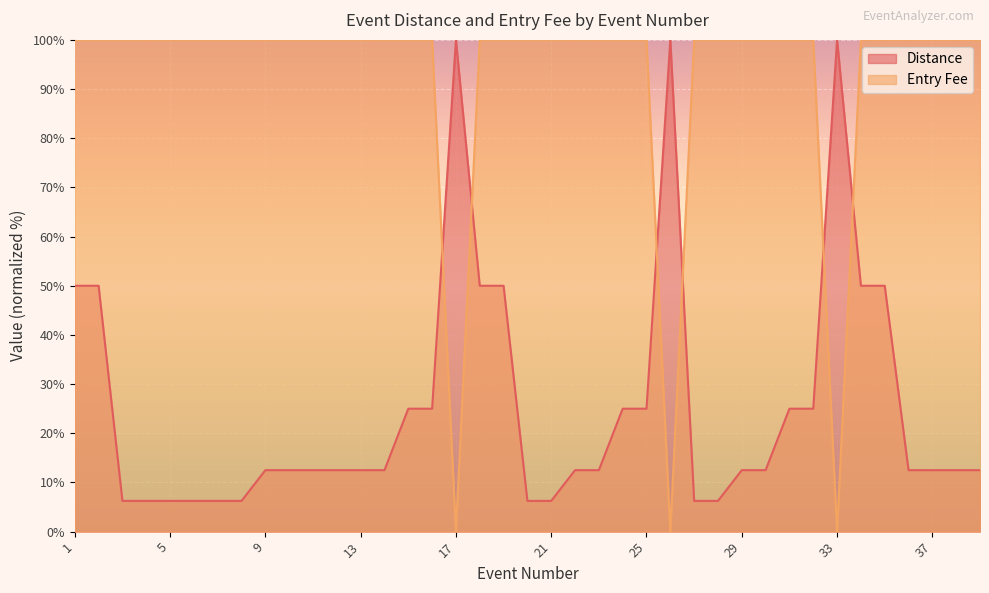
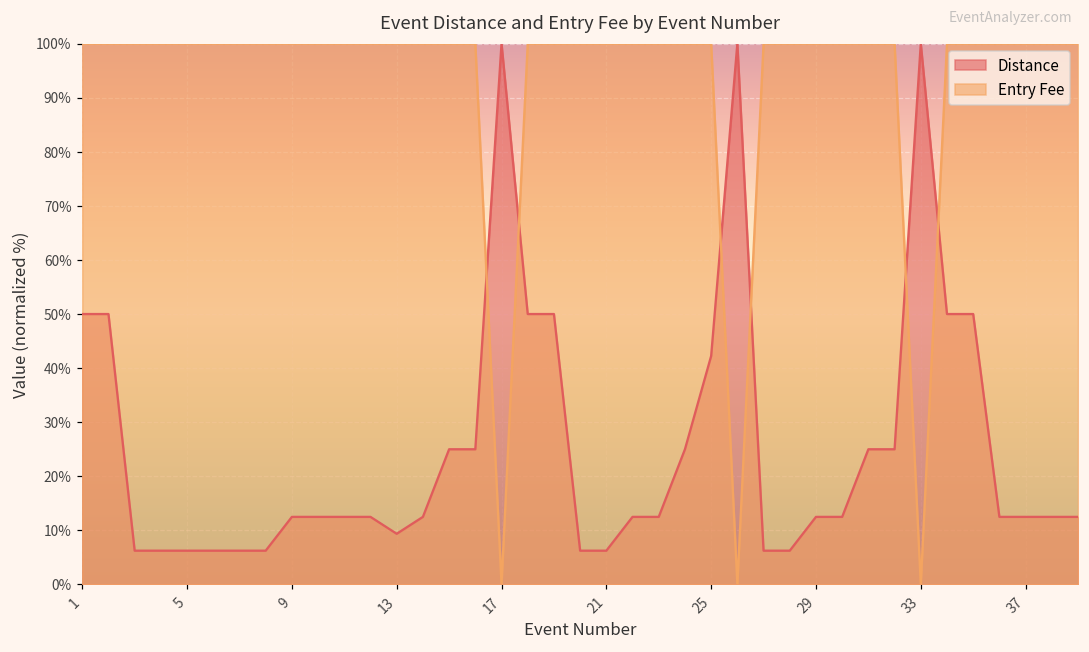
  {
    "Distance": {
      "1": "50%",
      "5": "6%",
      "9": "13%",
-     "13": "13%",
+     "13": "9%",
      "17": "100%",
      "21": "6%",
-     "25": "25%",
+     "25": "42%",
      "29": "13%",
      "33": "100%",
      "37": "13%"
    },
    "Entry Fee": {
      "1": "100%",
      "5": "100%",
      "9": "100%",
      "13": "100%",
      "17": "0%",
      "21": "100%",
      "25": "100%",
      "29": "100%",
      "33": "0%",
      "37": "100%"
    }
  }
